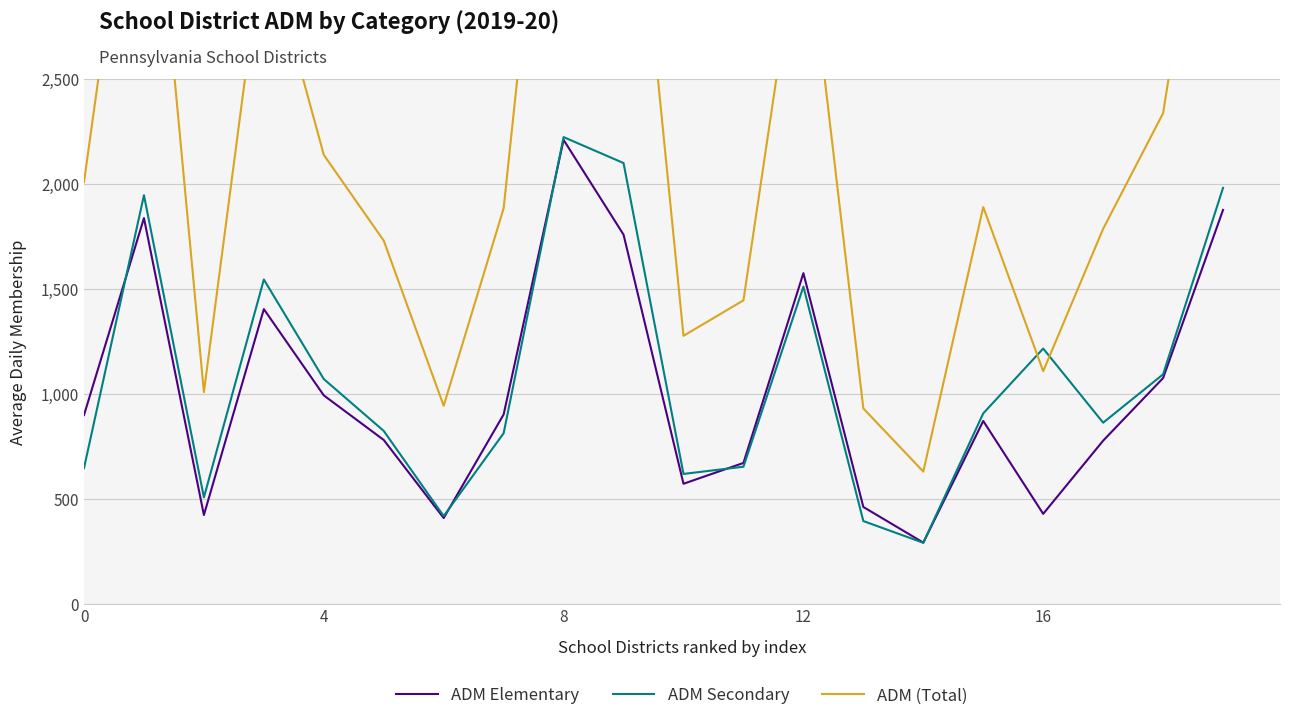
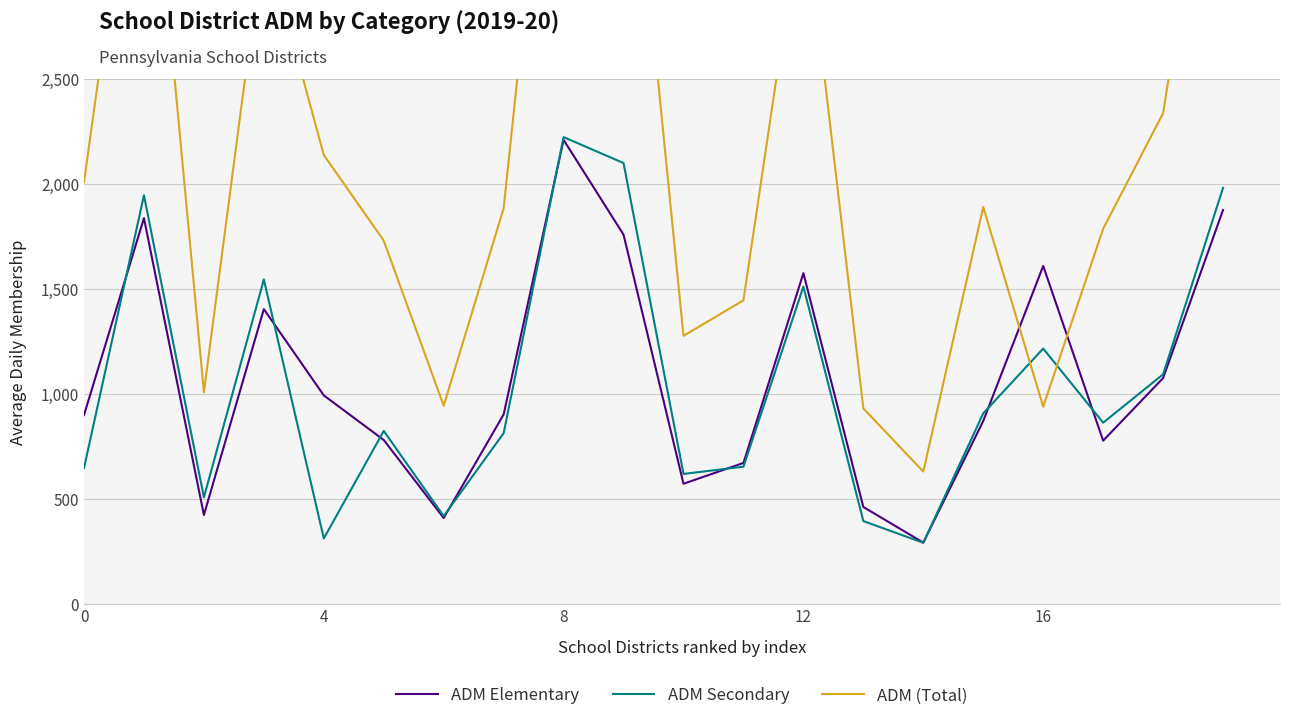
  {
    "ADM Elementary": {
      "0": "900",
      "4": "990",
      "8": "2,210",
      "12": "1,580",
-     "16": "430"
+     "16": "1,610"
    },
    "ADM Secondary": {
      "0": "650",
-     "4": "1,070",
+     "4": "310",
      "8": "2,220",
      "12": "1,510",
      "16": "1,220"
    },
    "ADM (Total)": {
      "0": "2,010",
      "4": "2,140",
-     "16": "1,110"
+     "16": "940"
    }
  }
